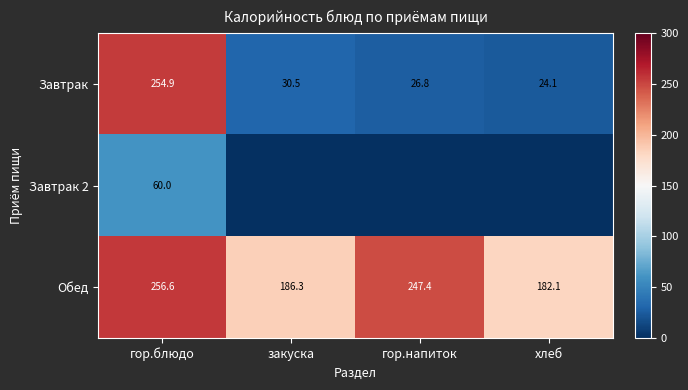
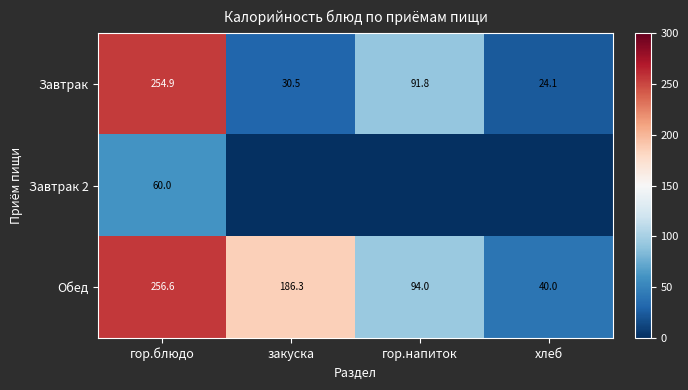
  {
    "Завтрак": {
      "гор.блюдо": 254.9,
      "закуска": 30.5,
-     "гор.напиток": 26.8,
+     "гор.напиток": 91.8,
      "хлеб": 24.1
    },
    "Завтрак 2": {
      "гор.блюдо": 60.0
    },
    "Обед": {
      "гор.блюдо": 256.6,
      "закуска": 186.3,
-     "гор.напиток": 247.4,
-     "хлеб": 182.1
+     "гор.напиток": 94.0,
+     "хлеб": 40.0
    }
  }
